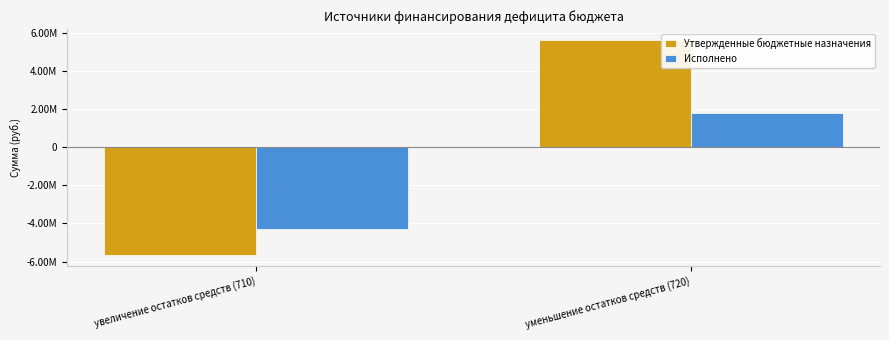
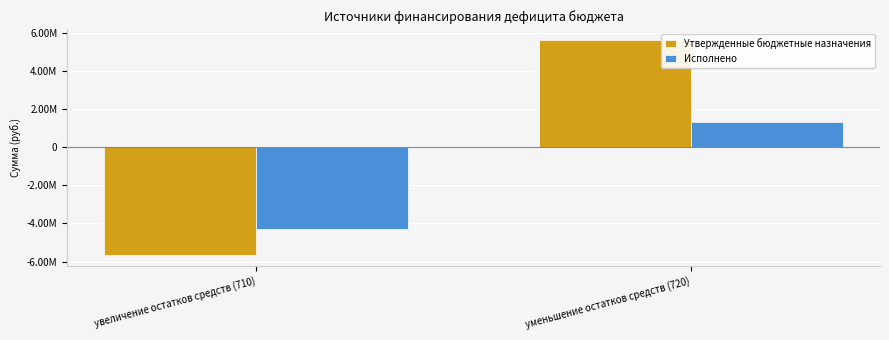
  {
    "Утвержденные бюджетные назначения": {
      "увеличение остатков средств (710)": -5700000,
      "уменьшение остатков средств (720)": 5700000
    },
    "Исполнено": {
      "увеличение остатков средств (710)": -4300000,
-     "уменьшение остатков средств (720)": 1800000
+     "уменьшение остатков средств (720)": 1400000
    }
  }
